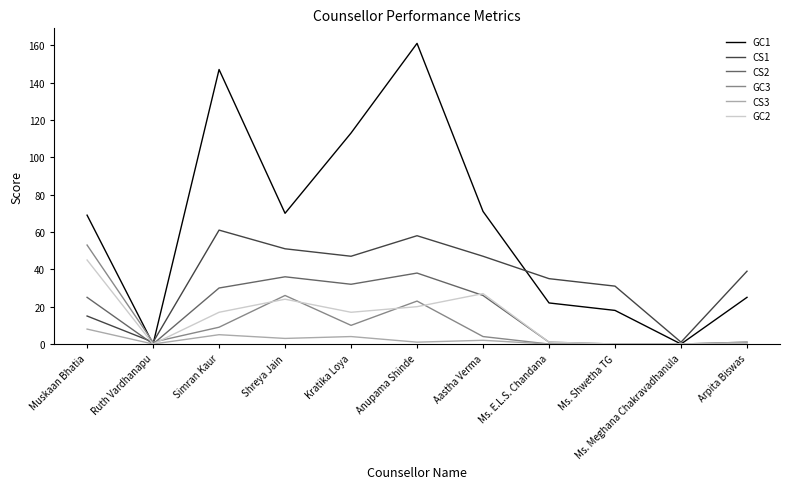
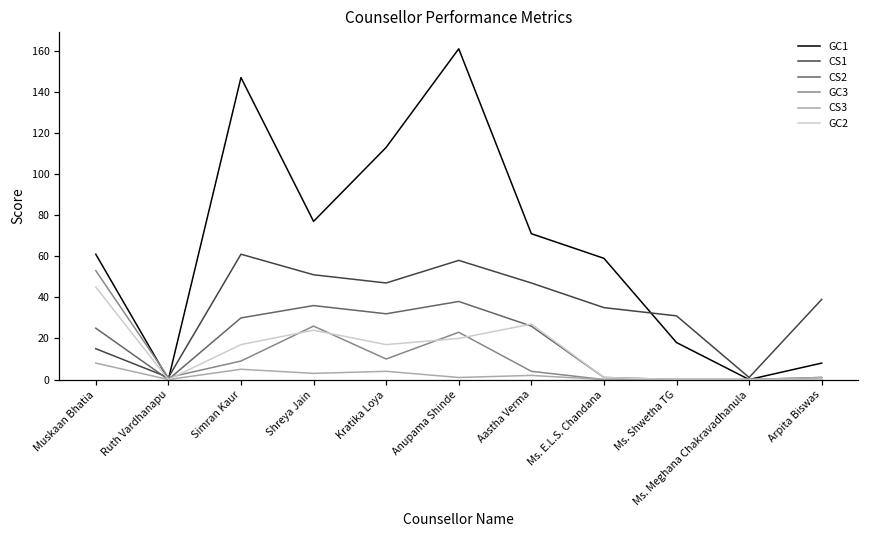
  {
    "GC1": {
-     "Muskaan Bhatia": 69,
+     "Muskaan Bhatia": 61,
      "Simran Kaur": 147,
-     "Shreya Jain": 70,
+     "Shreya Jain": 77,
      "Kratika Loya": 113,
      "Anupama Shinde": 161,
      "Aastha Verma": 71,
-     "Ms. E.L.S. Chandana": 22,
+     "Ms. E.L.S. Chandana": 59,
      "Ms. Shwetha TG": 18,
-     "Arpita Biswas": 25
+     "Arpita Biswas": 8
    }
  }
